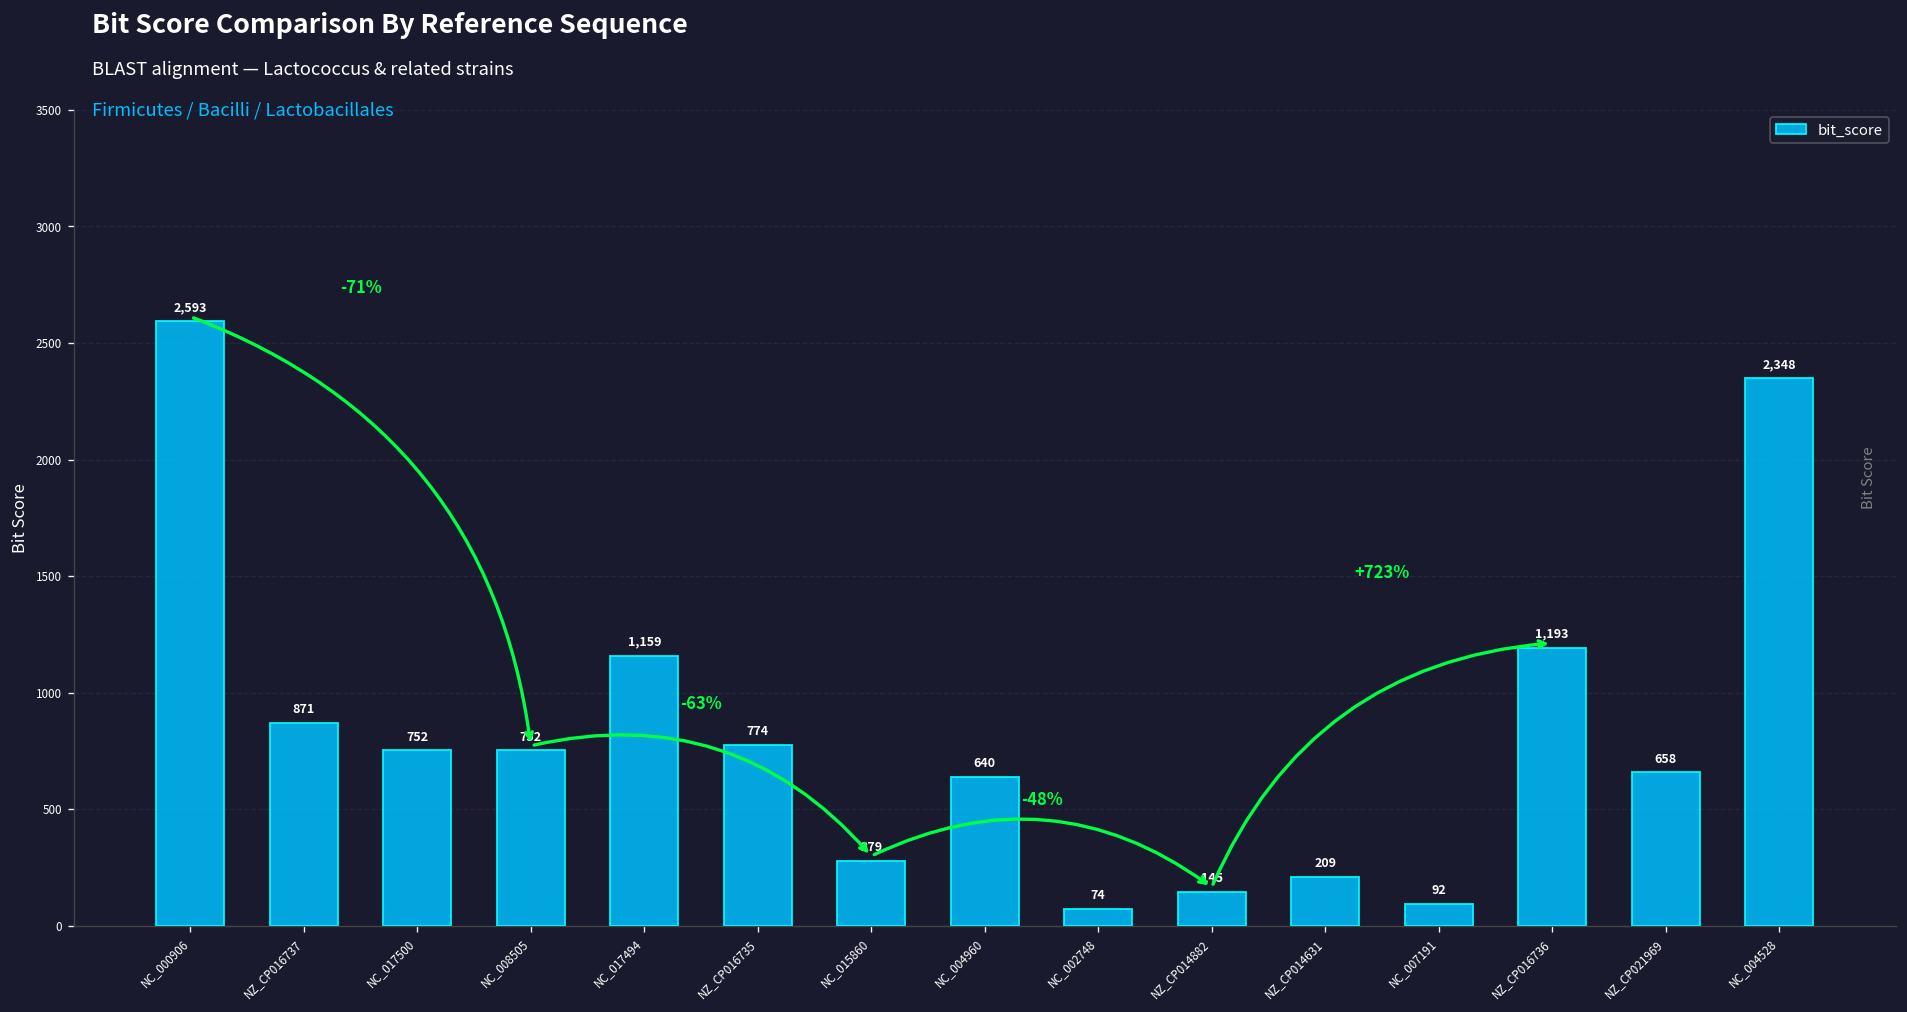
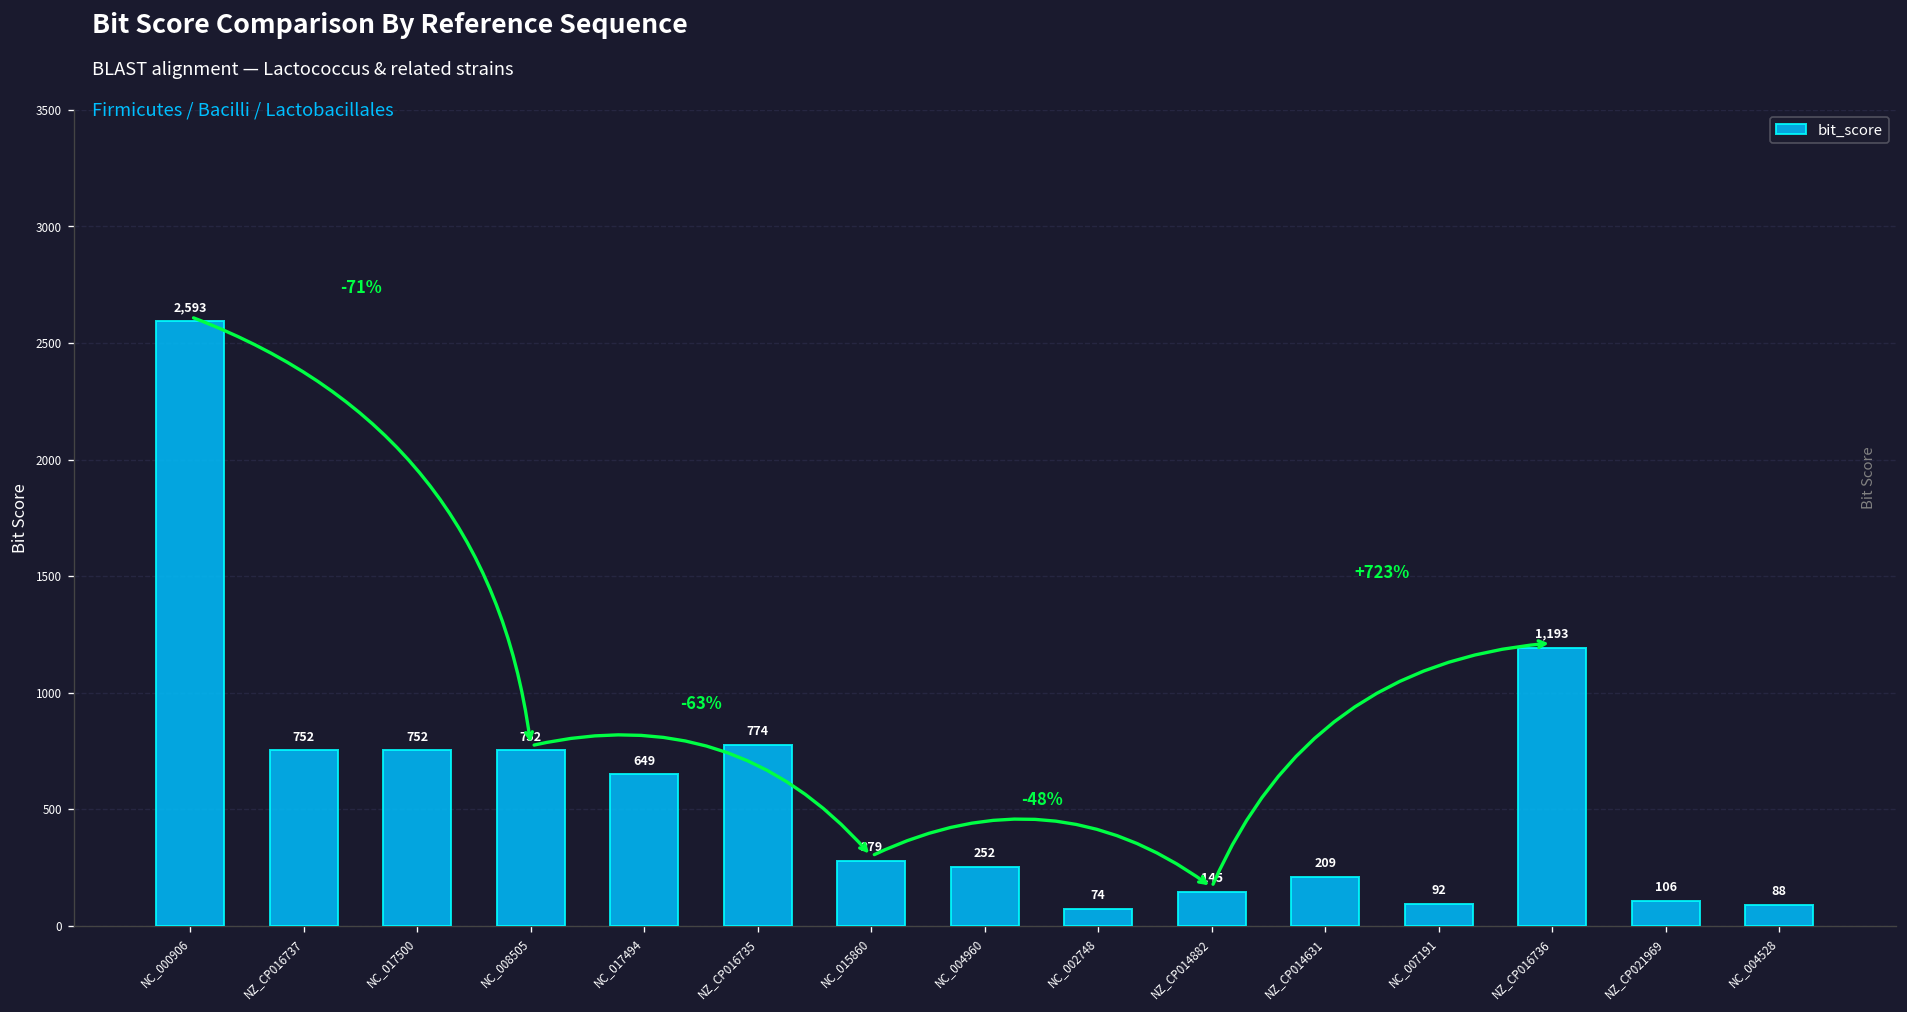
  {
    "NC_000906": "2,593",
-   "NZ_CP016737": "871",
+   "NZ_CP016737": "752",
    "NC_017500": "752",
    "NC_008505": "752",
-   "NC_017494": "1,159",
+   "NC_017494": "649",
    "NZ_CP016735": "774",
    "NC_015860": "279",
-   "NC_004960": "640",
+   "NC_004960": "252",
    "NC_002748": "74",
    "NZ_CP014882": "145",
    "NZ_CP014631": "209",
    "NC_007191": "92",
    "NZ_CP016736": "1,193",
-   "NZ_CP021969": "658",
-   "NC_004528": "2,348"
+   "NZ_CP021969": "106",
+   "NC_004528": "88"
  }
